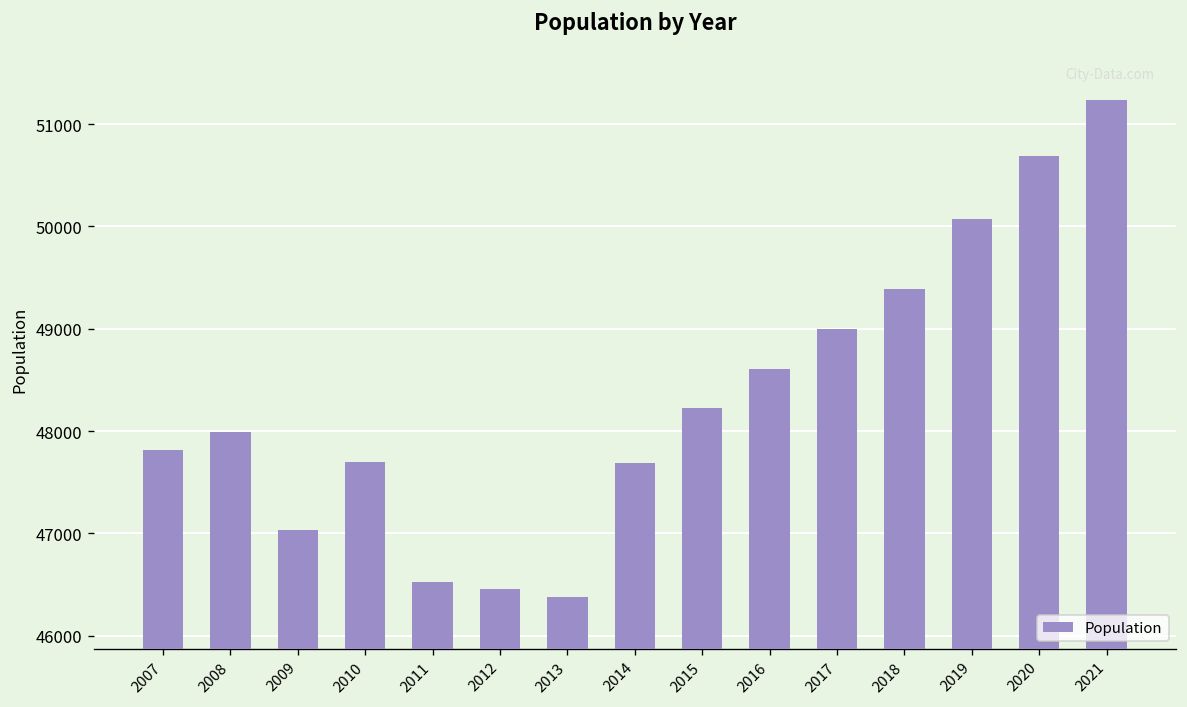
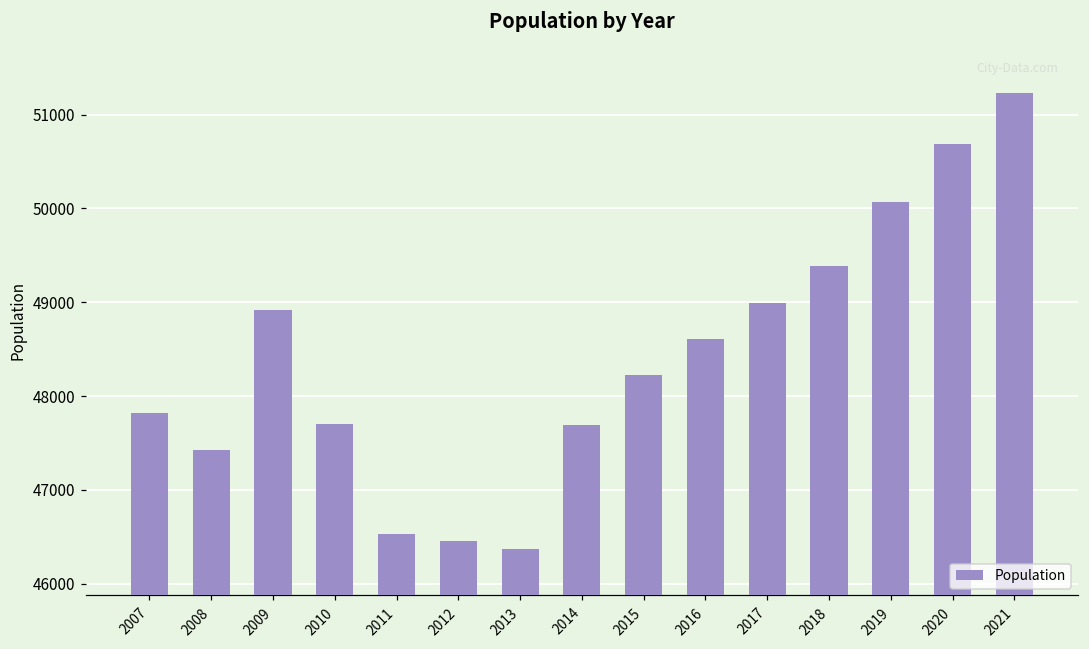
  {
    "2007": 47800,
-   "2008": 48000,
-   "2009": 47000,
+   "2008": 47400,
+   "2009": 48900,
    "2010": 47700,
    "2011": 46500,
    "2012": 46500,
    "2013": 46400,
    "2014": 47700,
    "2015": 48200,
    "2016": 48600,
    "2017": 49000,
    "2018": 49400,
    "2019": 50100,
    "2020": 50700,
    "2021": 51200
  }
